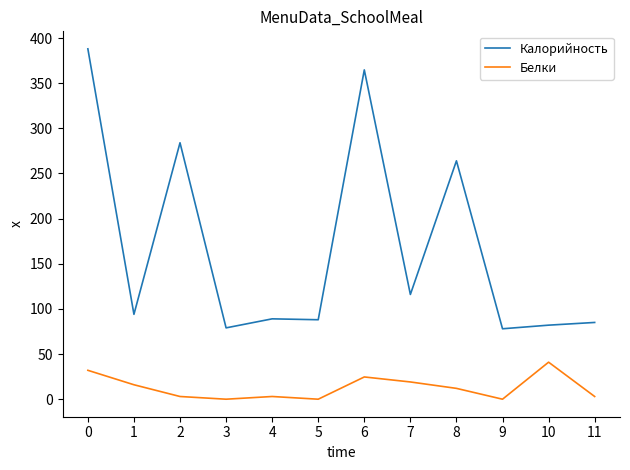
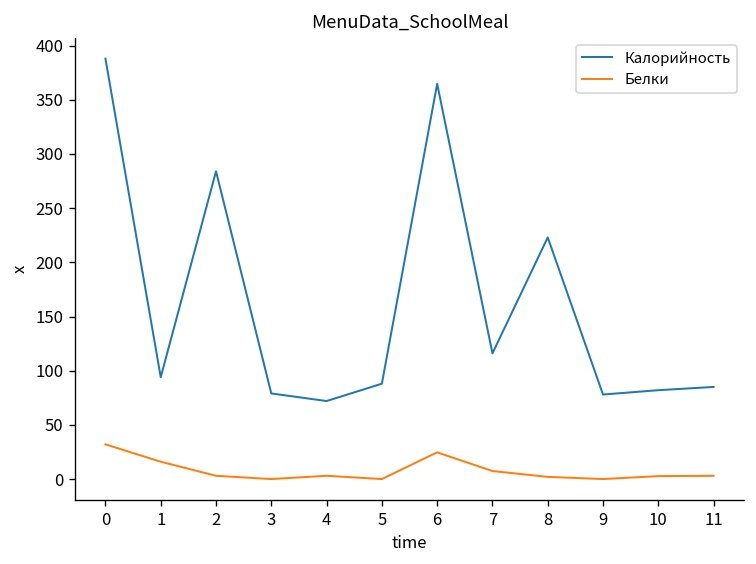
  {
    "Калорийность": {
      "0": 390,
      "1": 90,
      "2": 280,
      "3": 80,
-     "4": 90,
+     "4": 70,
      "5": 90,
      "6": 360,
      "7": 120,
-     "8": 260,
+     "8": 220,
      "9": 80,
      "10": 80,
      "11": 90
    },
    "Белки": {
      "0": 30,
      "1": 20,
      "2": 0,
      "3": 0,
      "4": 0,
      "5": 0,
      "6": 20,
-     "7": 20,
-     "8": 10,
+     "7": 10,
+     "8": 0,
      "9": 0,
-     "10": 40,
+     "10": 0,
      "11": 0
    }
  }
